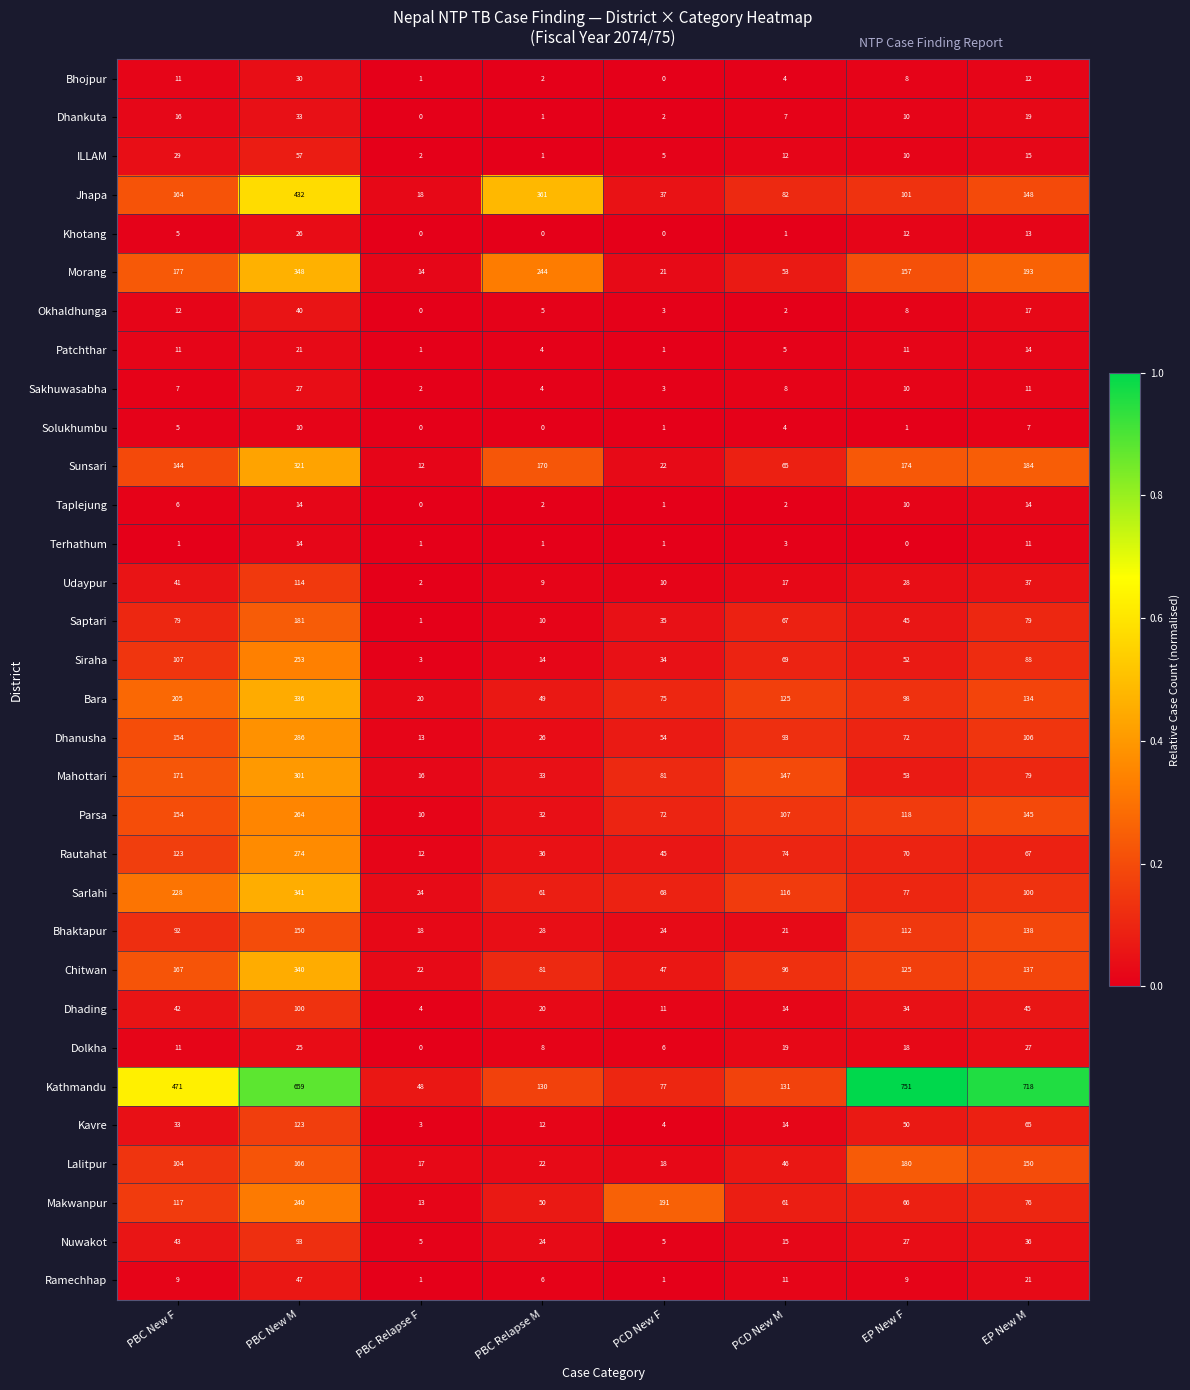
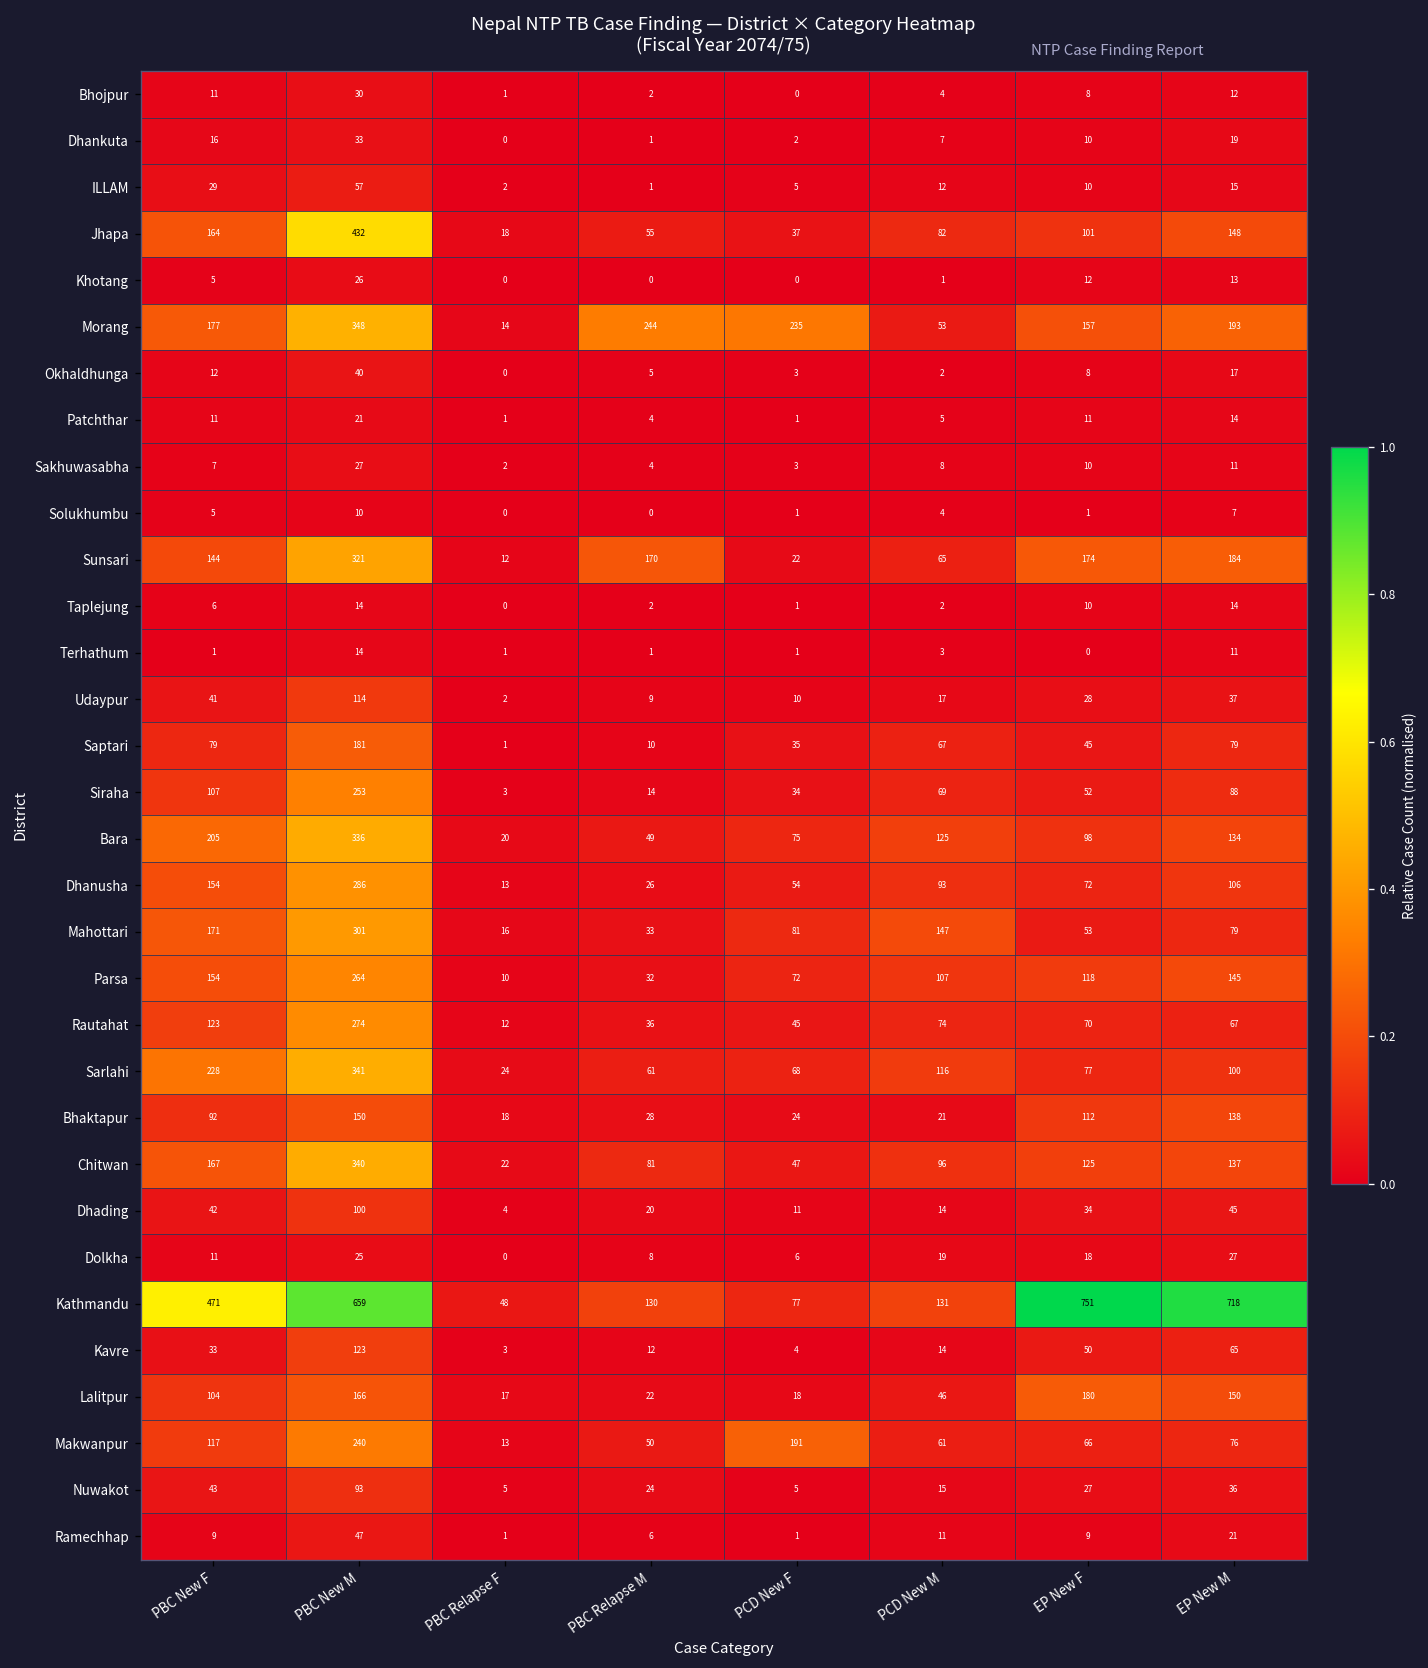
  {
    "Jhapa": {
      "PBC New F": 164,
      "PBC New M": 432,
      "PBC Relapse F": 18,
-     "PBC Relapse M": 361,
+     "PBC Relapse M": 55,
      "PCD New F": 37,
      "PCD New M": 82,
      "EP New F": 101,
      "EP New M": 148
    },
    "Morang": {
      "PBC New F": 177,
      "PBC New M": 348,
      "PBC Relapse F": 14,
      "PBC Relapse M": 244,
-     "PCD New F": 21,
+     "PCD New F": 235,
      "PCD New M": 53,
      "EP New F": 157,
      "EP New M": 193
    }
  }
